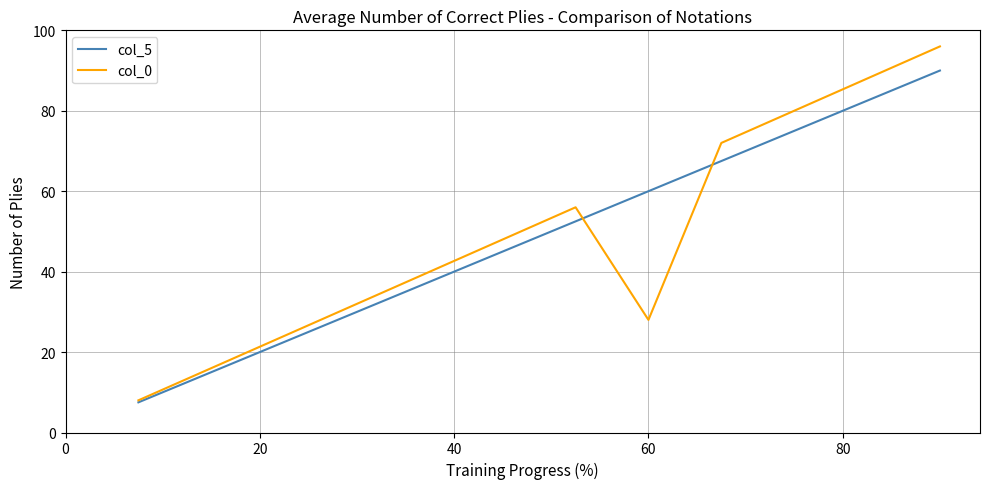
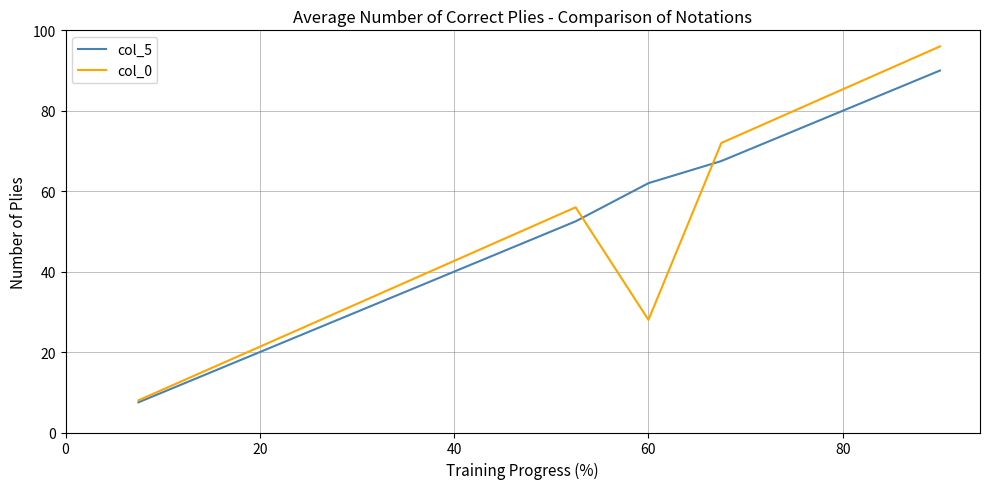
  {
    "col_5": {
-     "60": 60
+     "60": 62
    },
    "col_0": {
      "60": 28
    }
  }
